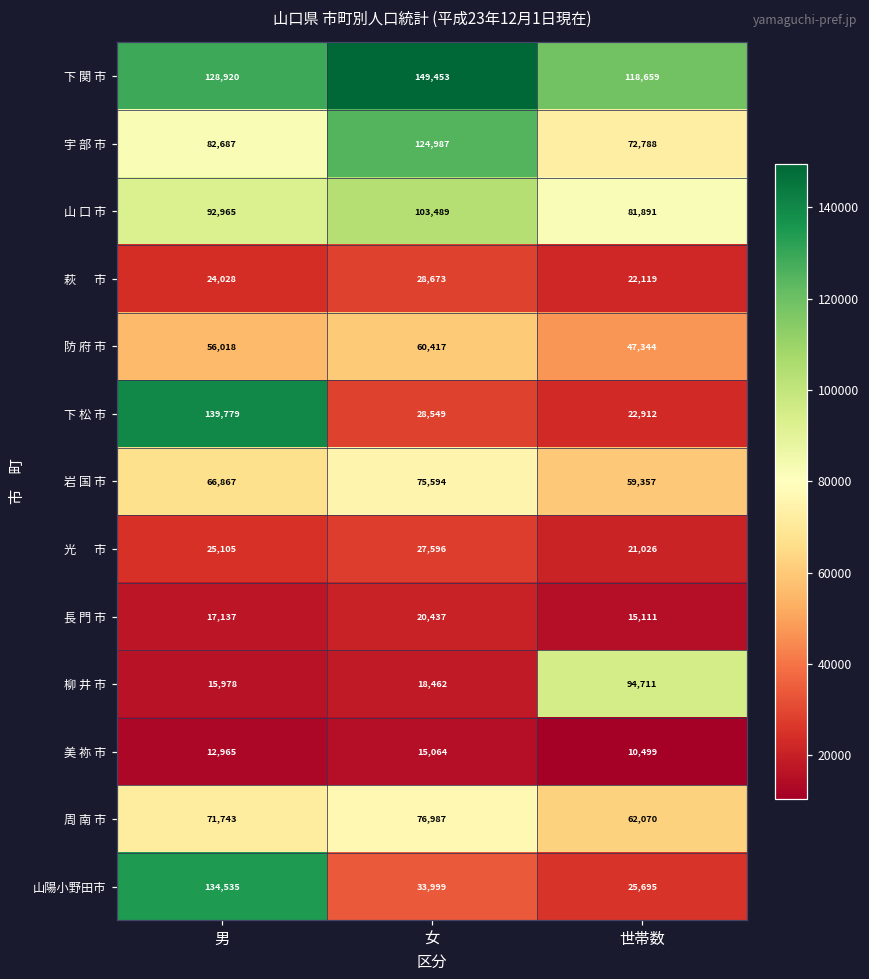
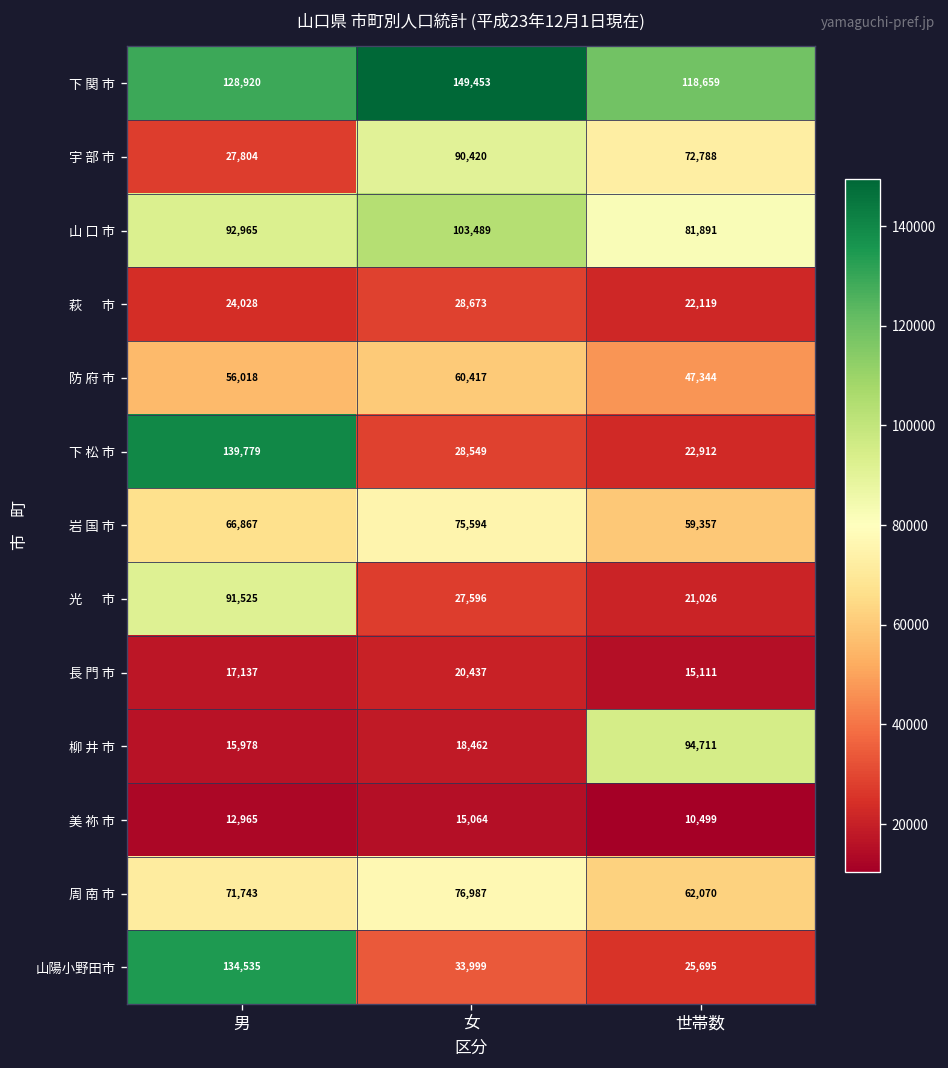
  {
    "下 関 市": {
      "男": "128,920",
      "女": "149,453",
      "世帯数": "118,659"
    },
    "宇 部 市": {
-     "男": "82,687",
-     "女": "124,987",
+     "男": "27,804",
+     "女": "90,420",
      "世帯数": "72,788"
    },
    "山 口 市": {
      "男": "92,965",
      "女": "103,489",
      "世帯数": "81,891"
    },
    "萩 市": {
      "男": "24,028",
      "女": "28,673",
      "世帯数": "22,119"
    },
    "防 府 市": {
      "男": "56,018",
      "女": "60,417",
      "世帯数": "47,344"
    },
    "下 松 市": {
      "男": "139,779",
      "女": "28,549",
      "世帯数": "22,912"
    },
    "岩 国 市": {
      "男": "66,867",
      "女": "75,594",
      "世帯数": "59,357"
    },
    "光 市": {
-     "男": "25,105",
+     "男": "91,525",
      "女": "27,596",
      "世帯数": "21,026"
    },
    "長 門 市": {
      "男": "17,137",
      "女": "20,437",
      "世帯数": "15,111"
    },
    "柳 井 市": {
      "男": "15,978",
      "女": "18,462",
      "世帯数": "94,711"
    },
    "美 祢 市": {
      "男": "12,965",
      "女": "15,064",
      "世帯数": "10,499"
    },
    "周 南 市": {
      "男": "71,743",
      "女": "76,987",
      "世帯数": "62,070"
    },
    "山陽小野田市": {
      "男": "134,535",
      "女": "33,999",
      "世帯数": "25,695"
    }
  }
